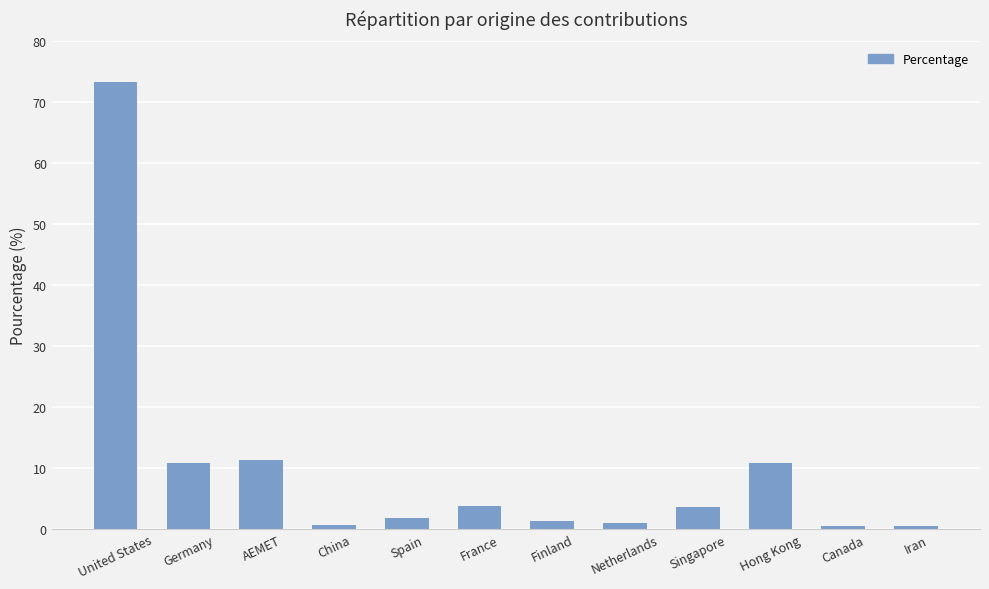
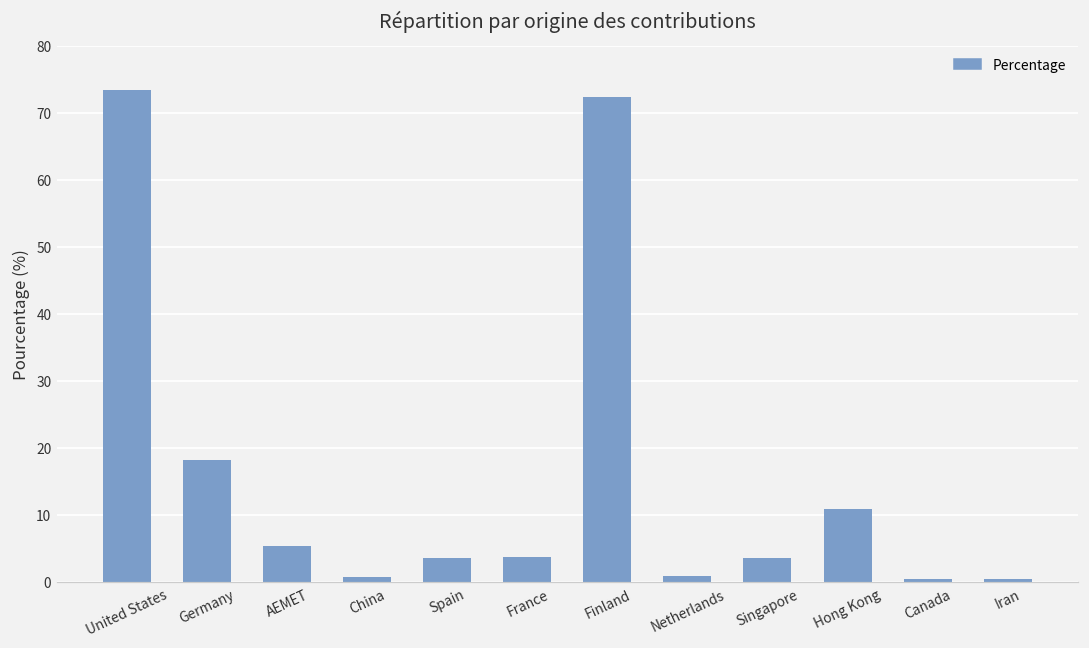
  {
    "United States": 73,
-   "Germany": 11,
-   "AEMET": 11,
+   "Germany": 18,
+   "AEMET": 5,
    "China": 1,
-   "Spain": 2,
+   "Spain": 4,
    "France": 4,
-   "Finland": 1,
+   "Finland": 72,
    "Netherlands": 1,
    "Singapore": 4,
    "Hong Kong": 11,
    "Canada": 0,
    "Iran": 0
  }
